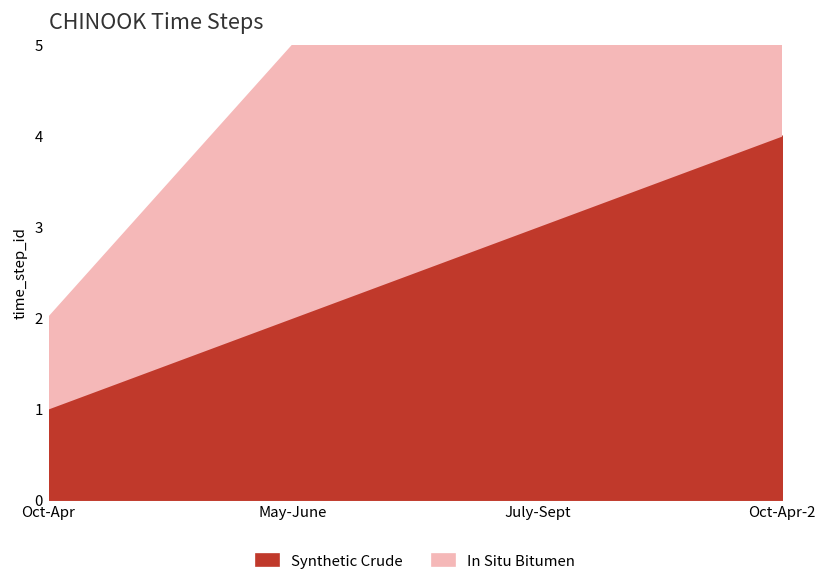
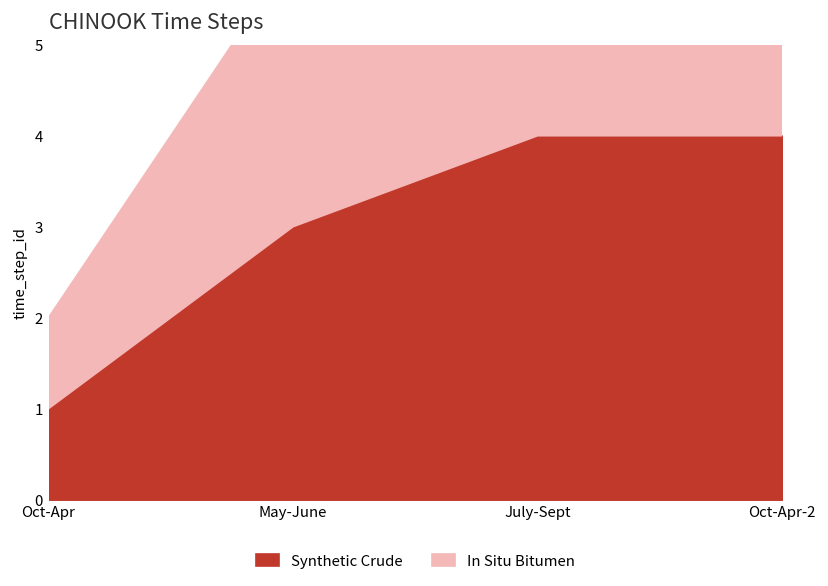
  {
    "Synthetic Crude": {
      "Oct-Apr": 1,
-     "May-June": 2,
-     "July-Sept": 3,
+     "May-June": 3,
+     "July-Sept": 4,
      "Oct-Apr-2": 4
    },
    "In Situ Bitumen": {
      "Oct-Apr": 1
    }
  }
